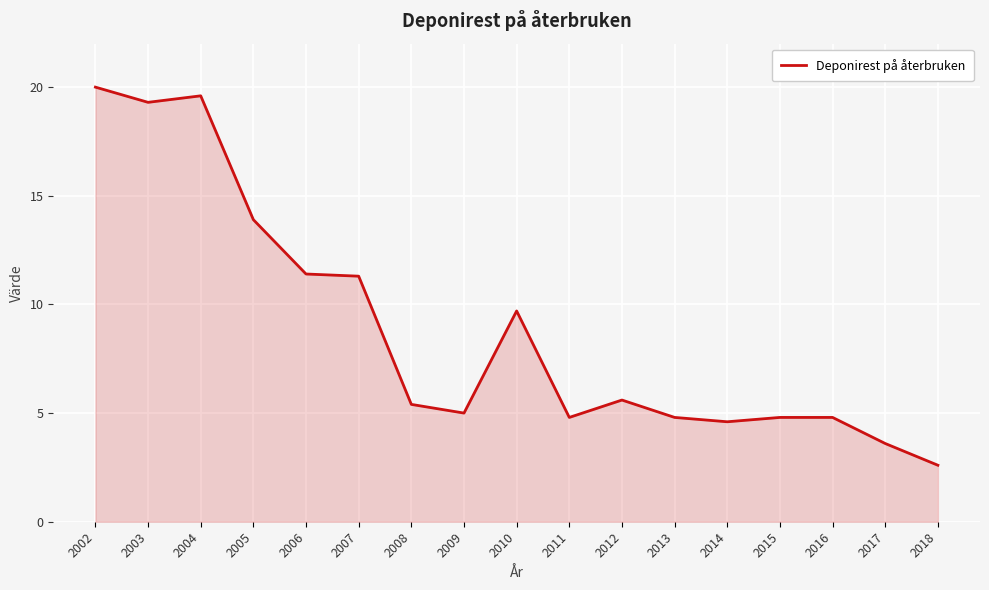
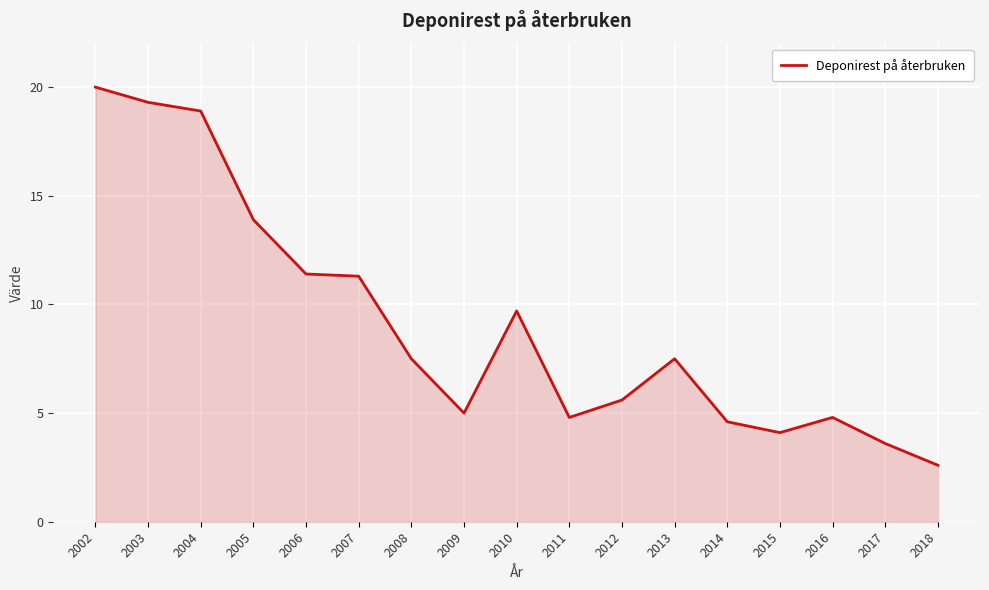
  {
    "2002": 20.0,
    "2003": 19.3,
-   "2004": 19.6,
+   "2004": 18.9,
    "2005": 13.9,
    "2006": 11.4,
    "2007": 11.3,
-   "2008": 5.4,
+   "2008": 7.5,
    "2009": 5.0,
    "2010": 9.7,
    "2011": 4.8,
    "2012": 5.6,
-   "2013": 4.8,
+   "2013": 7.5,
    "2014": 4.6,
-   "2015": 4.8,
+   "2015": 4.1,
    "2016": 4.8,
    "2017": 3.6,
    "2018": 2.6
  }
